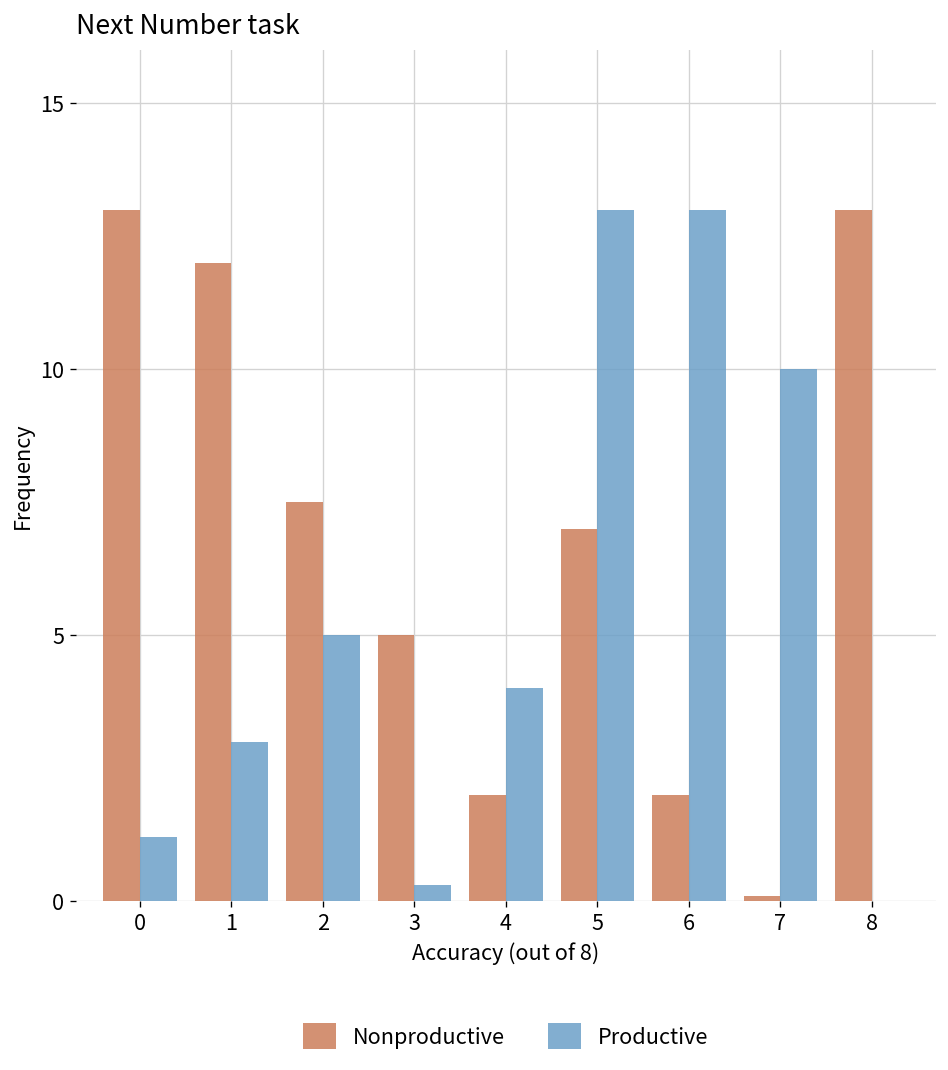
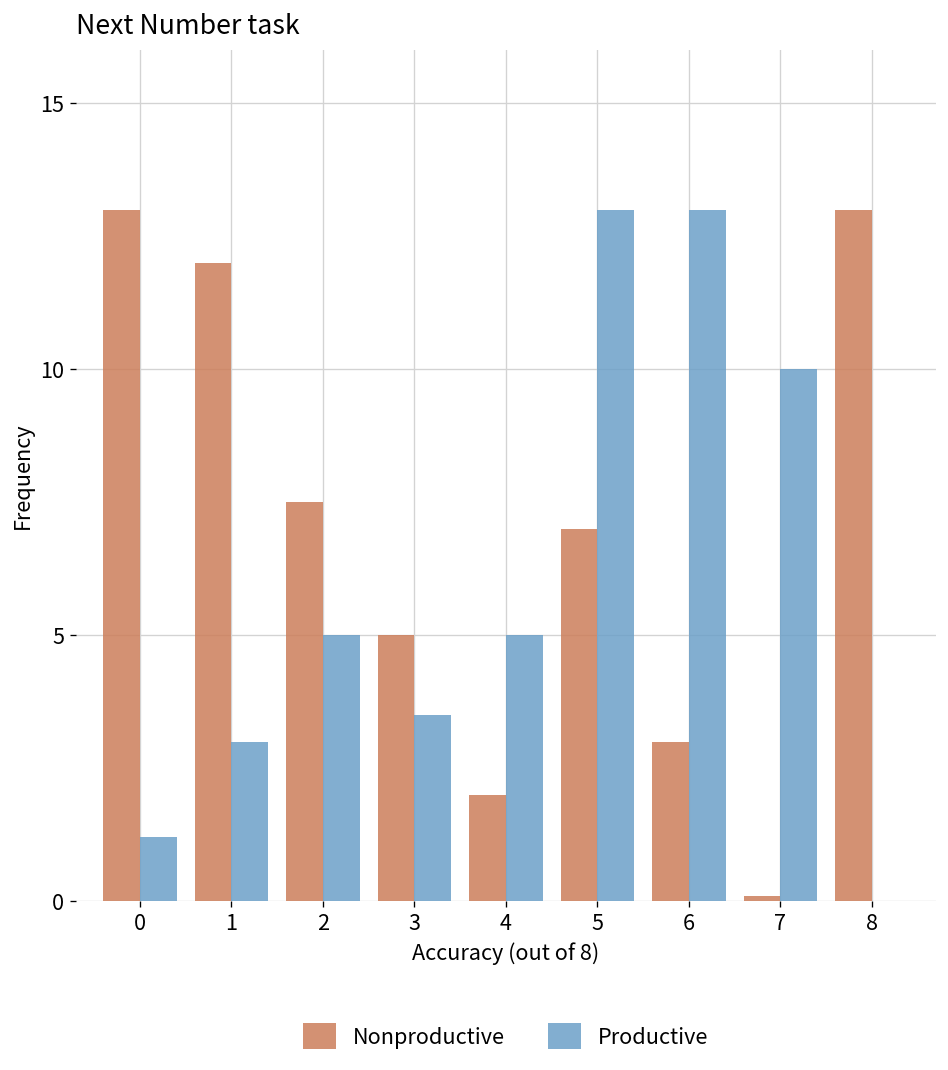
  {
    "Nonproductive": {
      "0": 13,
      "1": 12,
      "2": 7.5,
      "3": 5,
      "4": 2,
      "5": 7,
-     "6": 2,
+     "6": 3,
      "7": 0.1,
      "8": 13
    },
    "Productive": {
      "0": 1.2,
      "1": 3.0,
      "2": 5.0,
-     "3": 0.3,
-     "4": 4,
+     "3": 3.5,
+     "4": 5,
      "5": 13.0,
      "6": 13.0,
      "7": 10.0,
      "8": 0.0
    }
  }
